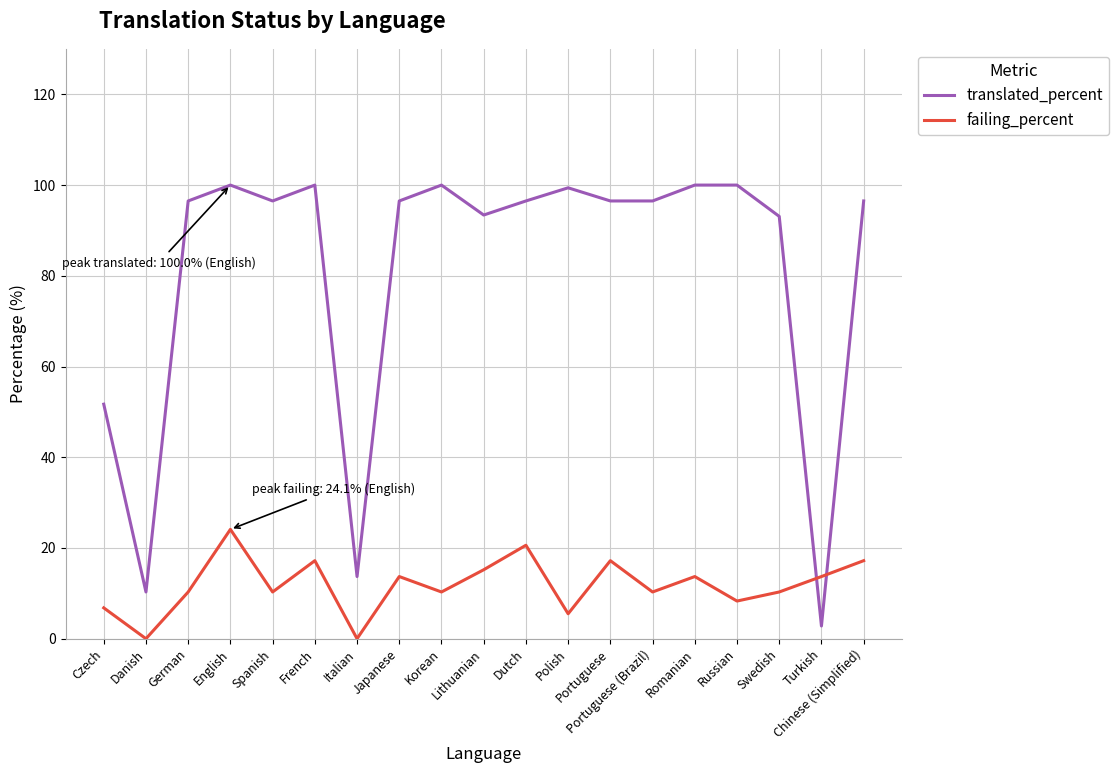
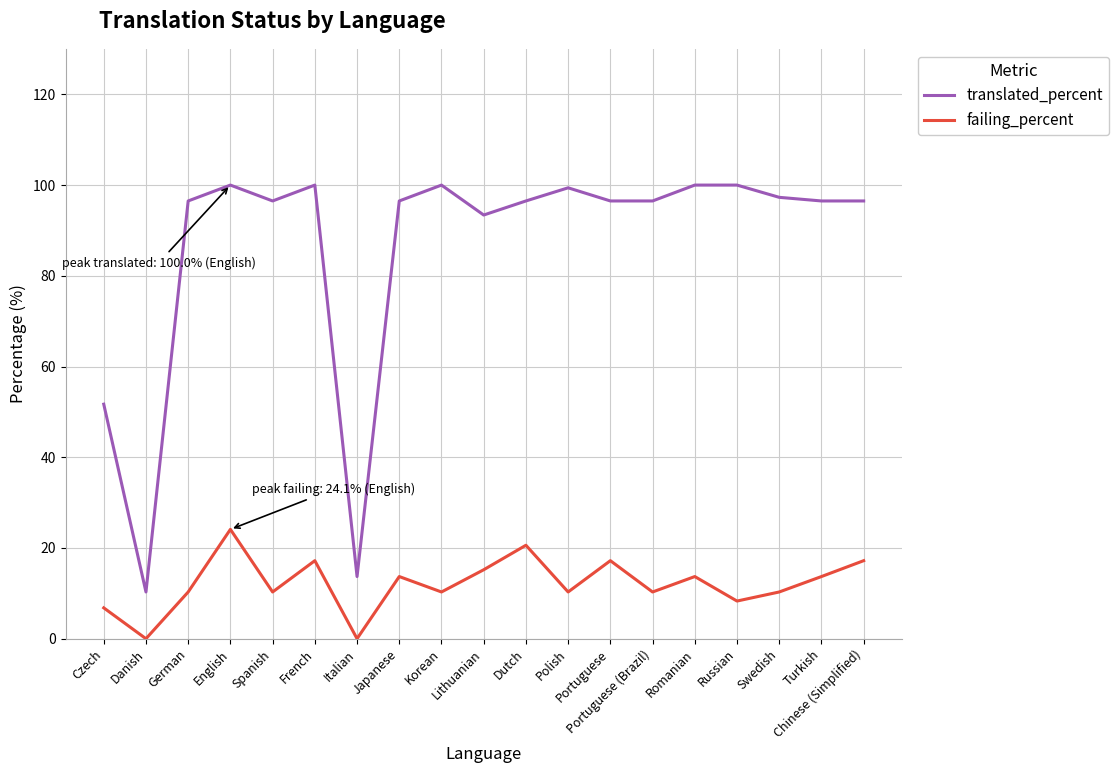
  {
    "translated_percent": {
      "Czech": 52,
      "Danish": 10,
      "English": 100,
      "Spanish": 97,
      "French": 100,
      "Italian": 14,
      "Japanese": 97,
      "Korean": 100,
      "Lithuanian": 93,
      "Dutch": 97,
      "Polish": 99,
      "Portuguese": 97,
      "Portuguese (Brazil)": 97,
      "Romanian": 100,
      "Russian": 100,
-     "Swedish": 93,
-     "Turkish": 3,
+     "Swedish": 97,
+     "Turkish": 97,
      "Chinese (Simplified)": 97
    },
    "failing_percent": {
      "Czech": 7,
      "Danish": 0,
      "German": 10,
      "Spanish": 10,
      "French": 17,
      "Italian": 0,
      "Japanese": 14,
      "Korean": 10,
      "Lithuanian": 15,
      "Dutch": 21,
-     "Polish": 6,
+     "Polish": 10,
      "Portuguese": 17,
      "Portuguese (Brazil)": 10,
      "Romanian": 14,
      "Russian": 8,
      "Swedish": 10,
      "Turkish": 14,
      "Chinese (Simplified)": 17
    }
  }
